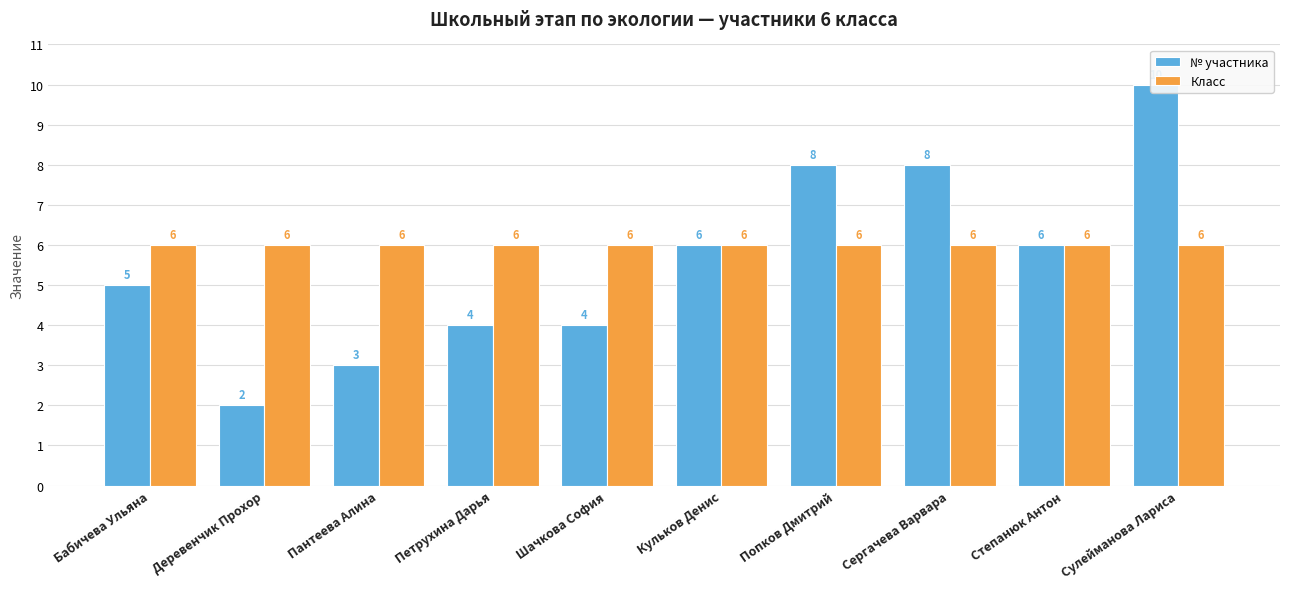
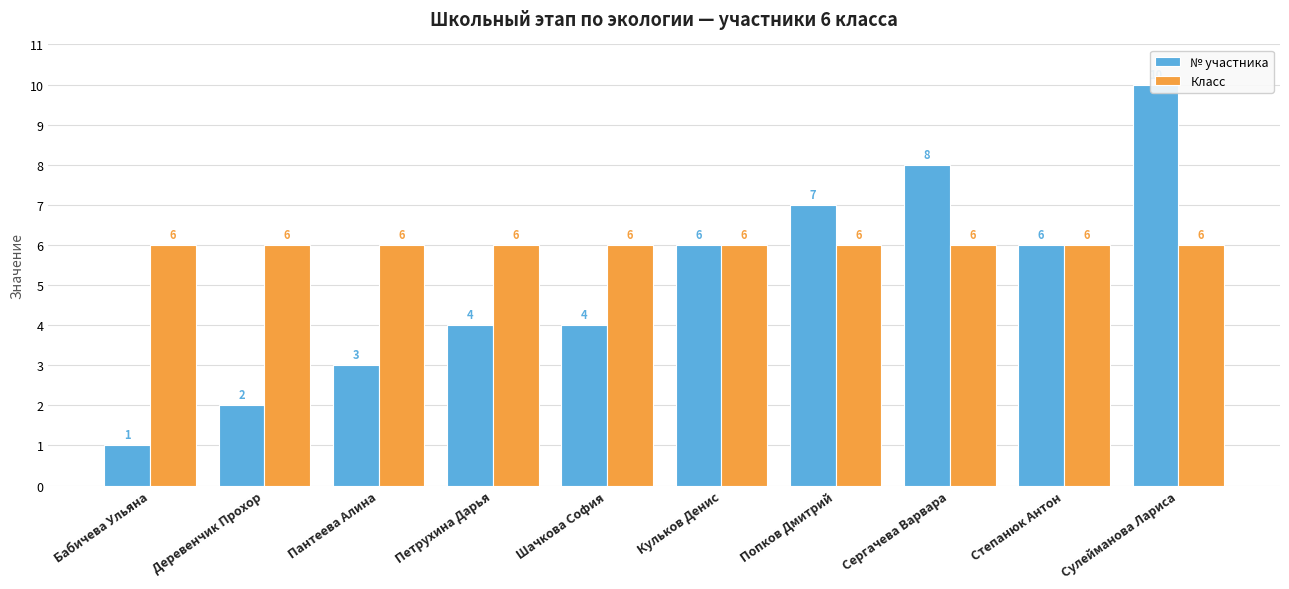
  {
    "№ участника": {
-     "Бабичева Ульяна": 5,
+     "Бабичева Ульяна": 1,
      "Деревенчик Прохор": 2,
      "Пантеева Алина": 3,
      "Петрухина Дарья": 4,
      "Шачкова София": 4,
      "Кульков Денис": 6,
-     "Попков Дмитрий": 8,
+     "Попков Дмитрий": 7,
      "Сергачева Варвара": 8,
      "Степанюк Антон": 6
    },
    "Класс": {
      "Бабичева Ульяна": 6,
      "Деревенчик Прохор": 6,
      "Пантеева Алина": 6,
      "Петрухина Дарья": 6,
      "Шачкова София": 6,
      "Кульков Денис": 6,
      "Попков Дмитрий": 6,
      "Сергачева Варвара": 6,
      "Степанюк Антон": 6,
      "Сулейманова Лариса": 6
    }
  }
